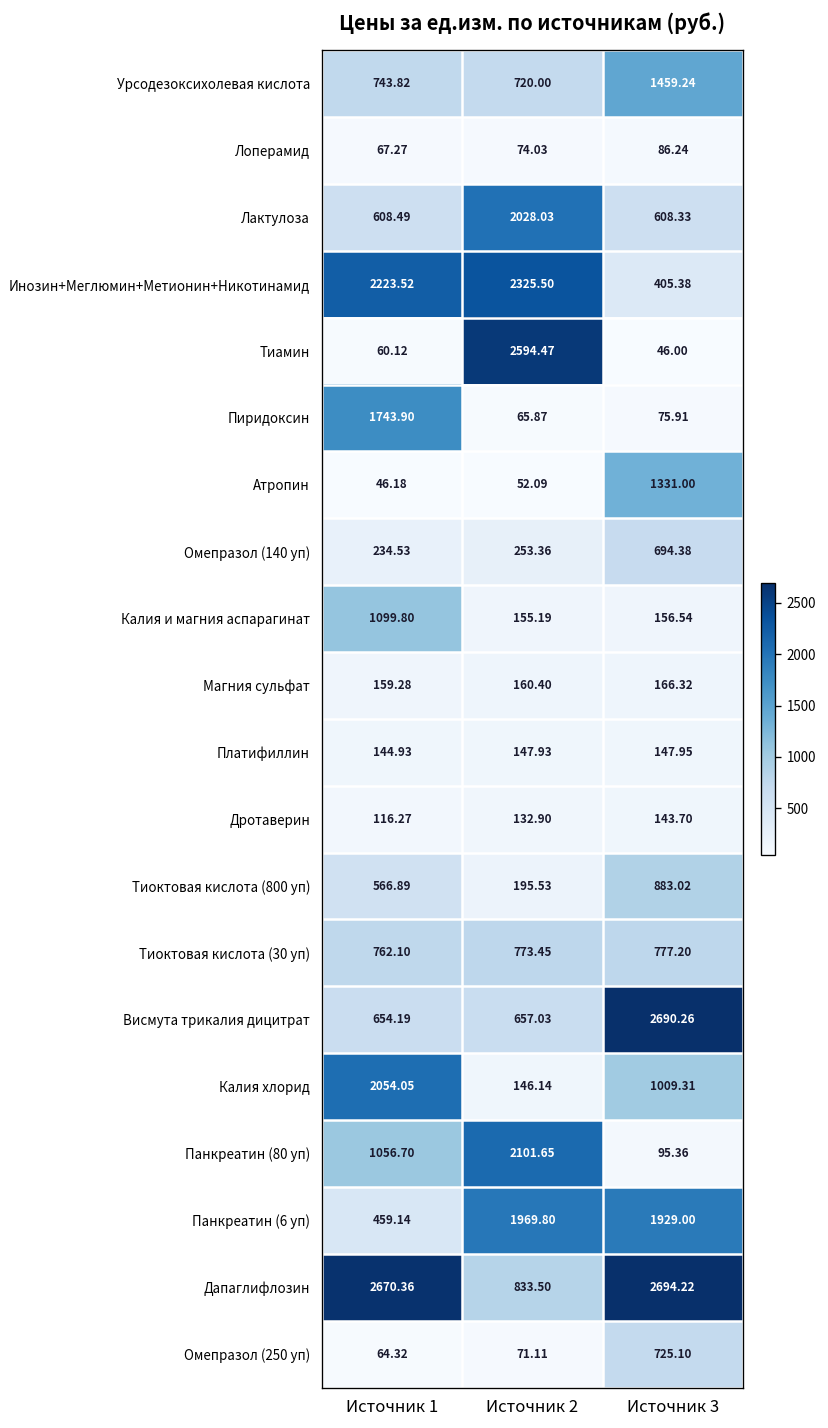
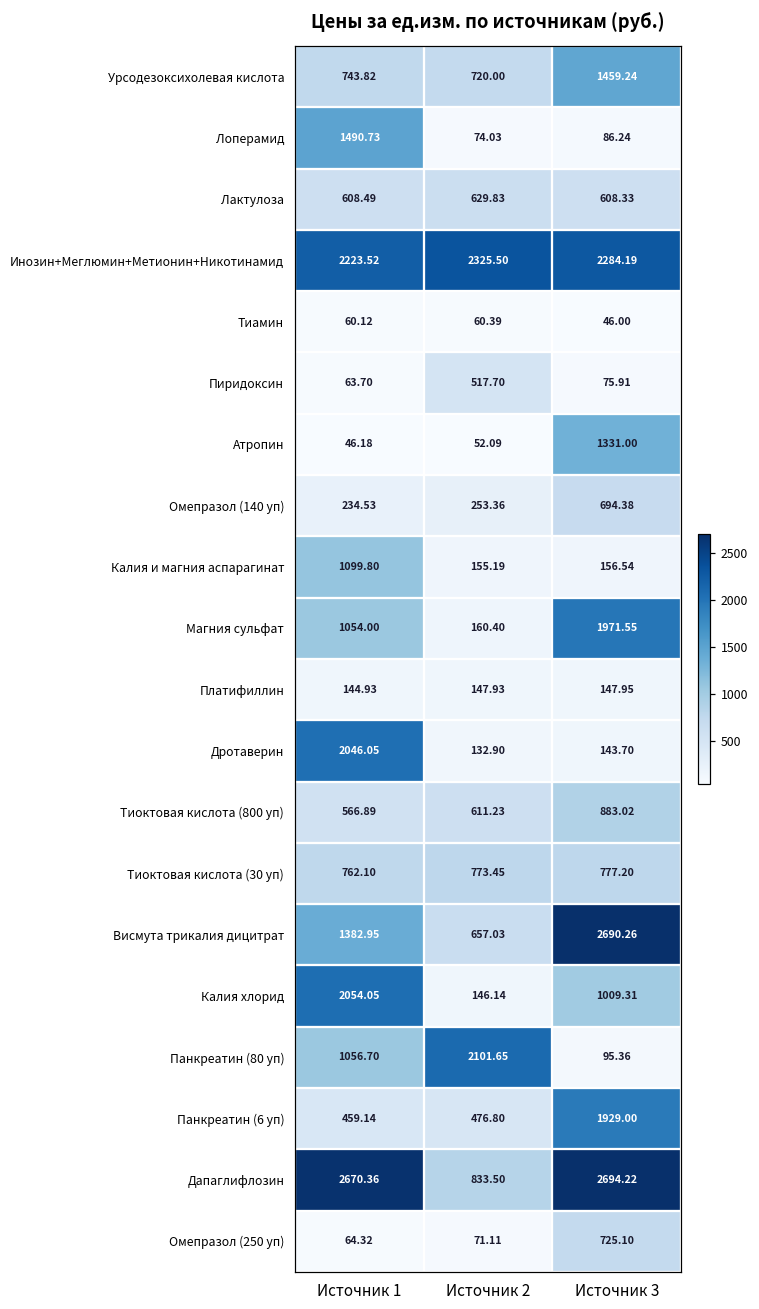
  {
    "Урсодезоксихолевая кислота": {
      "Источник 1": 743.82,
      "Источник 2": 720.00,
      "Источник 3": 1459.24
    },
    "Лоперамид": {
-     "Источник 1": 67.27,
+     "Источник 1": 1490.73,
      "Источник 2": 74.03,
      "Источник 3": 86.24
    },
    "Лактулоза": {
      "Источник 1": 608.49,
-     "Источник 2": 2028.03,
+     "Источник 2": 629.83,
      "Источник 3": 608.33
    },
    "Инозин+Меглюмин+Метионин+Никотинамид": {
      "Источник 1": 2223.52,
      "Источник 2": 2325.50,
-     "Источник 3": 405.38
+     "Источник 3": 2284.19
    },
    "Тиамин": {
      "Источник 1": 60.12,
-     "Источник 2": 2594.47,
+     "Источник 2": 60.39,
      "Источник 3": 46.00
    },
    "Пиридоксин": {
-     "Источник 1": 1743.90,
-     "Источник 2": 65.87,
+     "Источник 1": 63.70,
+     "Источник 2": 517.70,
      "Источник 3": 75.91
    },
    "Атропин": {
      "Источник 1": 46.18,
      "Источник 2": 52.09,
      "Источник 3": 1331.00
    },
    "Омепразол (140 уп)": {
      "Источник 1": 234.53,
      "Источник 2": 253.36,
      "Источник 3": 694.38
    },
    "Калия и магния аспарагинат": {
      "Источник 1": 1099.80,
      "Источник 2": 155.19,
      "Источник 3": 156.54
    },
    "Магния сульфат": {
-     "Источник 1": 159.28,
+     "Источник 1": 1054.00,
      "Источник 2": 160.40,
-     "Источник 3": 166.32
+     "Источник 3": 1971.55
    },
    "Платифиллин": {
      "Источник 1": 144.93,
      "Источник 2": 147.93,
      "Источник 3": 147.95
    },
    "Дротаверин": {
-     "Источник 1": 116.27,
+     "Источник 1": 2046.05,
      "Источник 2": 132.90,
      "Источник 3": 143.70
    },
    "Тиоктовая кислота (800 уп)": {
      "Источник 1": 566.89,
-     "Источник 2": 195.53,
+     "Источник 2": 611.23,
      "Источник 3": 883.02
    },
    "Тиоктовая кислота (30 уп)": {
      "Источник 1": 762.10,
      "Источник 2": 773.45,
      "Источник 3": 777.20
    },
    "Висмута трикалия дицитрат": {
-     "Источник 1": 654.19,
+     "Источник 1": 1382.95,
      "Источник 2": 657.03,
      "Источник 3": 2690.26
    },
    "Калия хлорид": {
      "Источник 1": 2054.05,
      "Источник 2": 146.14,
      "Источник 3": 1009.31
    },
    "Панкреатин (80 уп)": {
      "Источник 1": 1056.70,
      "Источник 2": 2101.65,
      "Источник 3": 95.36
    },
    "Панкреатин (6 уп)": {
      "Источник 1": 459.14,
-     "Источник 2": 1969.80,
+     "Источник 2": 476.80,
      "Источник 3": 1929.00
    },
    "Дапаглифлозин": {
      "Источник 1": 2670.36,
      "Источник 2": 833.50,
      "Источник 3": 2694.22
    },
    "Омепразол (250 уп)": {
      "Источник 1": 64.32,
      "Источник 2": 71.11,
      "Источник 3": 725.10
    }
  }
